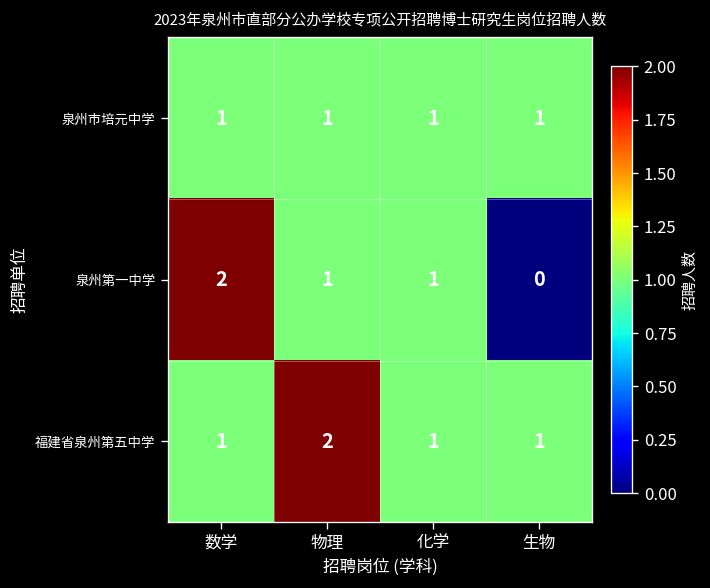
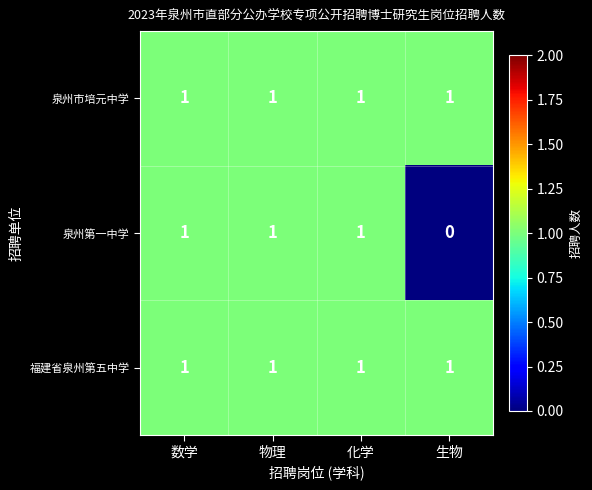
  {
    "泉州市培元中学": {
      "数学": 1,
      "物理": 1,
      "化学": 1,
      "生物": 1
    },
    "泉州第一中学": {
-     "数学": 2,
+     "数学": 1,
      "物理": 1,
      "化学": 1,
      "生物": 0
    },
    "福建省泉州第五中学": {
      "数学": 1,
-     "物理": 2,
+     "物理": 1,
      "化学": 1,
      "生物": 1
    }
  }
